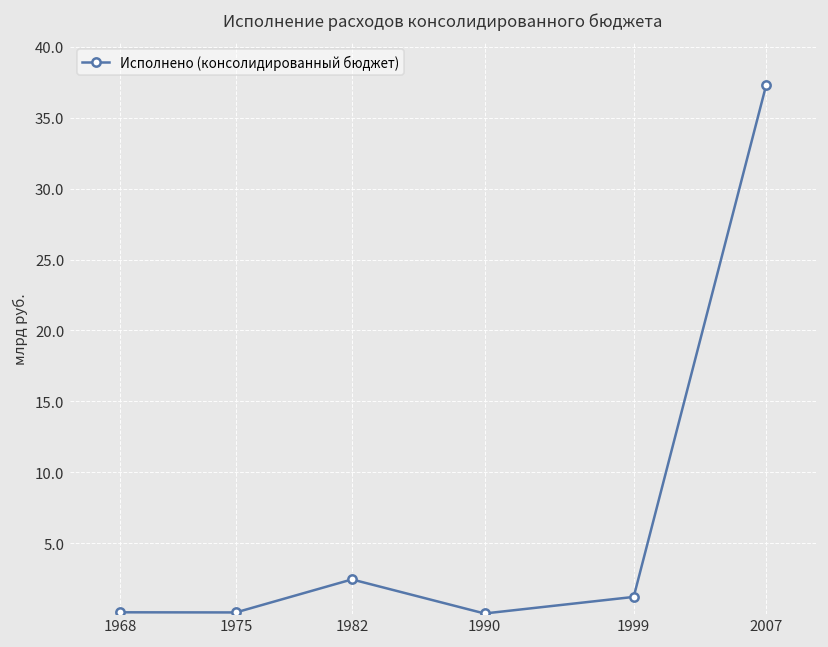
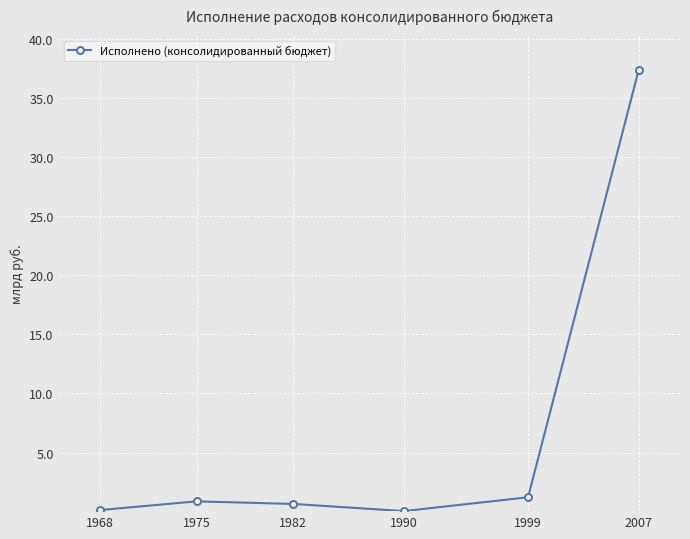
  {
    "1968": 0.1,
-   "1975": 0.1,
-   "1982": 2.5,
+   "1975": 0.9,
+   "1982": 0.7,
    "1990": 0.1,
    "1999": 1.2,
    "2007": 37.3
  }
